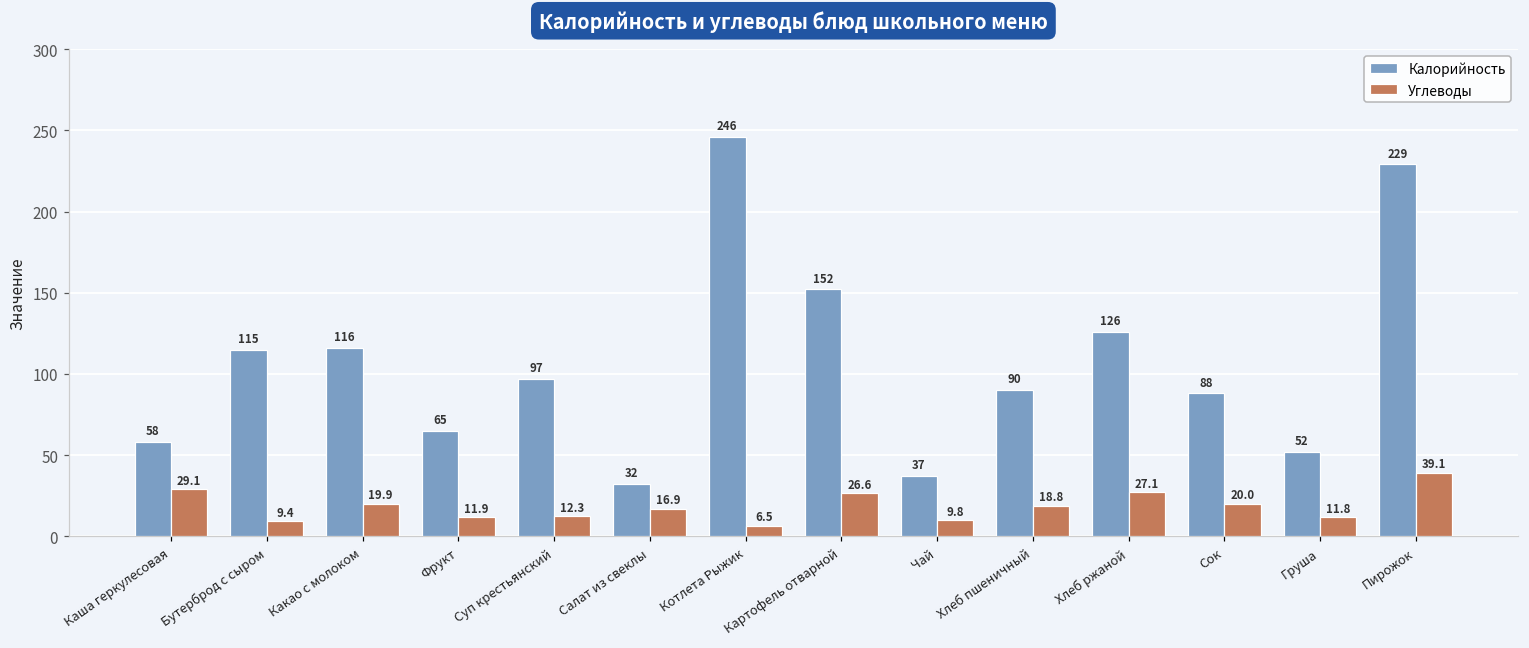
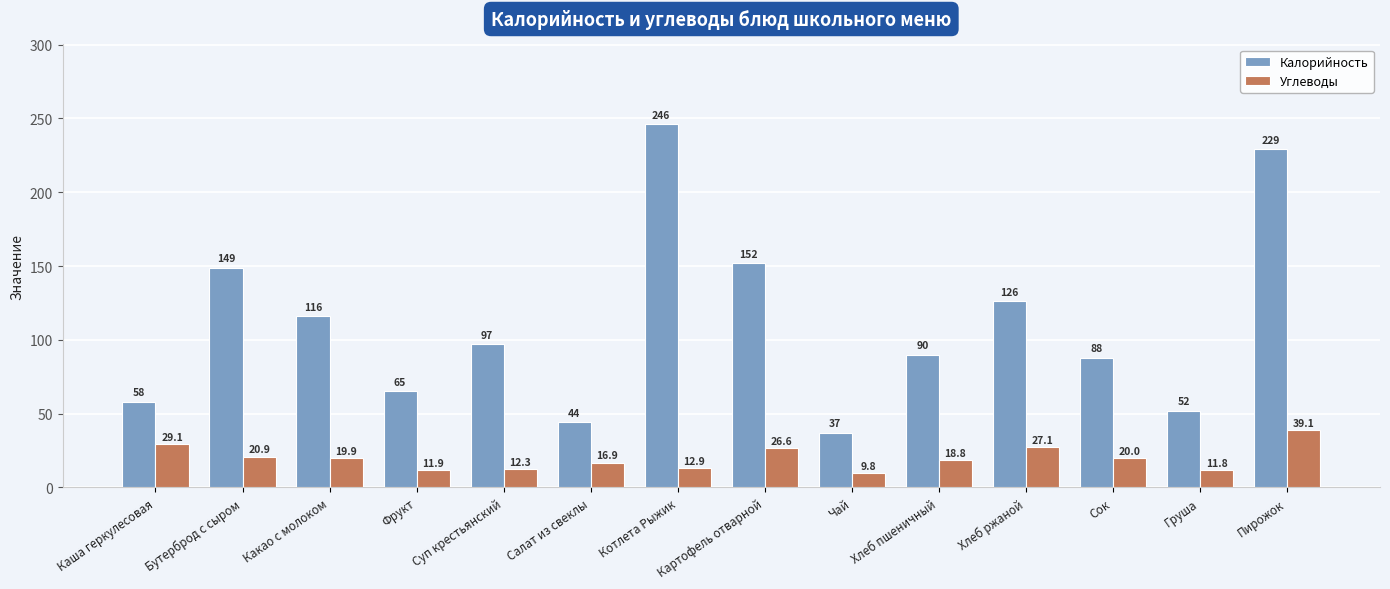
  {
    "Калорийность": {
      "Каша геркулесовая": 58,
-     "Бутерброд с сыром": 115,
+     "Бутерброд с сыром": 149,
      "Какао с молоком": 116,
      "Фрукт": 65,
      "Суп крестьянский": 97,
-     "Салат из свеклы": 32,
+     "Салат из свеклы": 44,
      "Котлета Рыжик": 246,
      "Картофель отварной": 152,
      "Чай": 37,
      "Хлеб пшеничный": 90,
      "Хлеб ржаной": 126,
      "Сок": 88,
      "Груша": 52,
      "Пирожок": 229
    },
    "Углеводы": {
      "Каша геркулесовая": 29.1,
-     "Бутерброд с сыром": 9.4,
+     "Бутерброд с сыром": 20.9,
      "Какао с молоком": 19.9,
      "Фрукт": 11.9,
      "Суп крестьянский": 12.3,
      "Салат из свеклы": 16.9,
-     "Котлета Рыжик": 6.5,
+     "Котлета Рыжик": 12.9,
      "Картофель отварной": 26.6,
      "Чай": 9.8,
      "Хлеб пшеничный": 18.8,
      "Хлеб ржаной": 27.1,
      "Сок": 20.0,
      "Груша": 11.8,
      "Пирожок": 39.1
    }
  }
